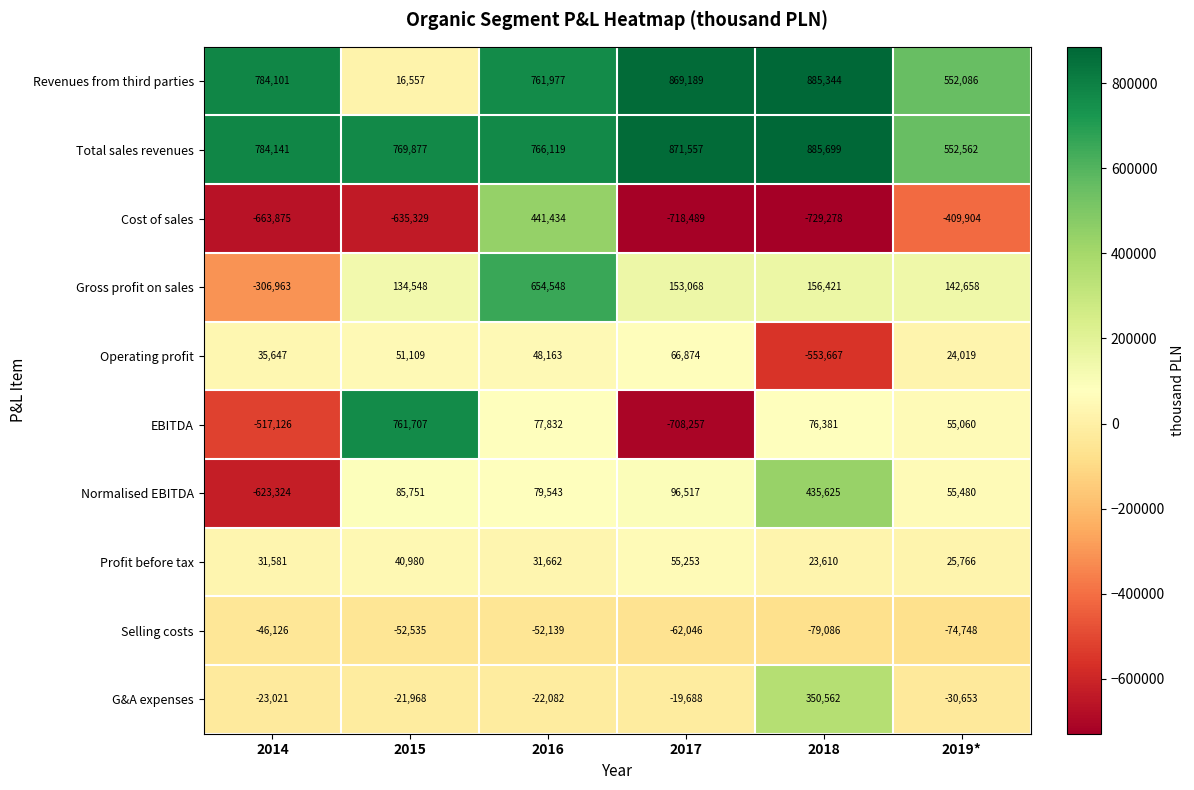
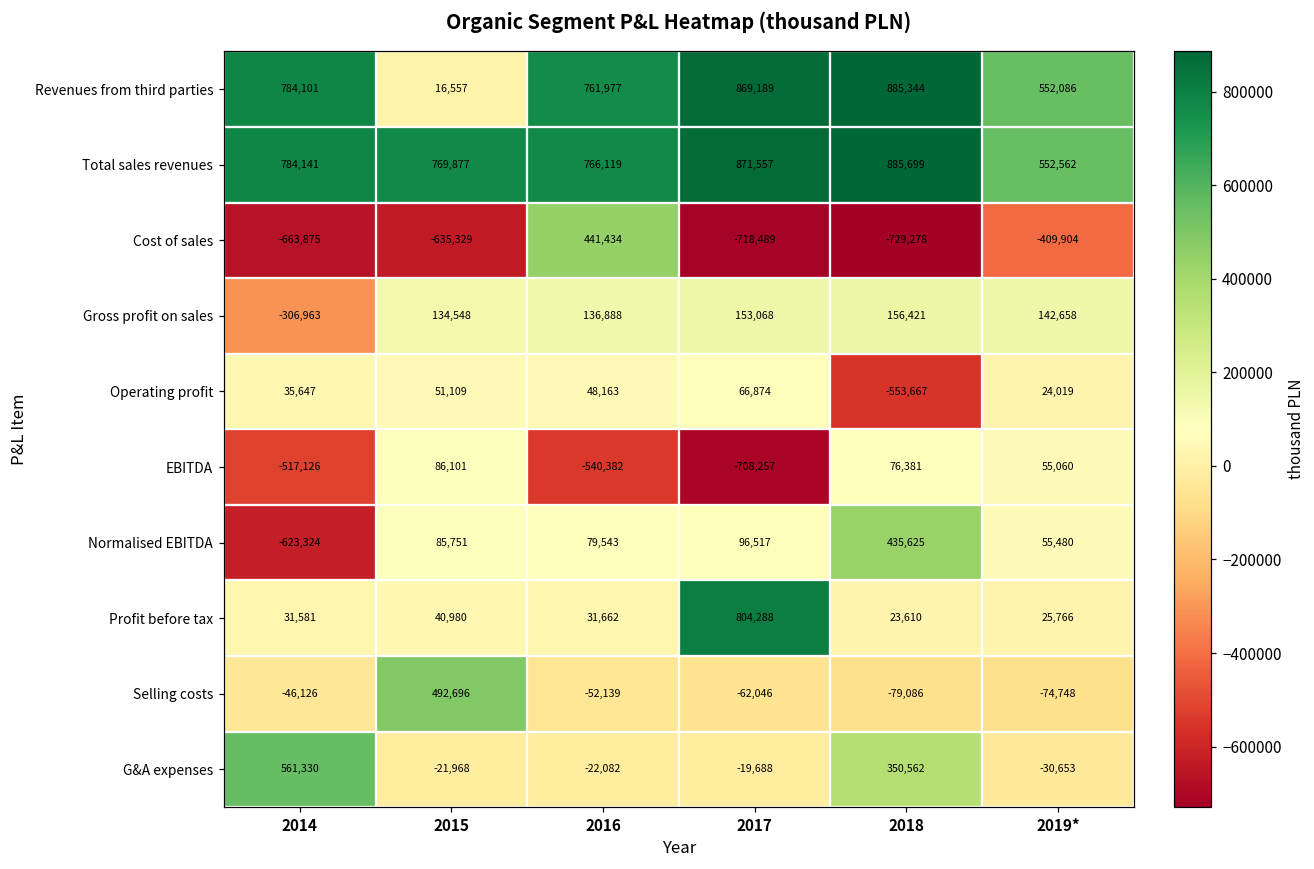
  {
    "Revenues from third parties": {
      "2014": "784,101",
      "2015": "16,557",
      "2016": "761,977",
      "2017": "869,189",
      "2018": "885,344",
      "2019*": "552,086"
    },
    "Total sales revenues": {
      "2014": "784,141",
      "2015": "769,877",
      "2016": "766,119",
      "2017": "871,557",
      "2018": "885,699",
      "2019*": "552,562"
    },
    "Cost of sales": {
      "2014": "-663,875",
      "2015": "-635,329",
      "2016": "441,434",
      "2017": "-718,489",
      "2018": "-729,278",
      "2019*": "-409,904"
    },
    "Gross profit on sales": {
      "2014": "-306,963",
      "2015": "134,548",
-     "2016": "654,548",
+     "2016": "136,888",
      "2017": "153,068",
      "2018": "156,421",
      "2019*": "142,658"
    },
    "Operating profit": {
      "2014": "35,647",
      "2015": "51,109",
      "2016": "48,163",
      "2017": "66,874",
      "2018": "-553,667",
      "2019*": "24,019"
    },
    "EBITDA": {
      "2014": "-517,126",
-     "2015": "761,707",
-     "2016": "77,832",
+     "2015": "86,101",
+     "2016": "-540,382",
      "2017": "-708,257",
      "2018": "76,381",
      "2019*": "55,060"
    },
    "Normalised EBITDA": {
      "2014": "-623,324",
      "2015": "85,751",
      "2016": "79,543",
      "2017": "96,517",
      "2018": "435,625",
      "2019*": "55,480"
    },
    "Profit before tax": {
      "2014": "31,581",
      "2015": "40,980",
      "2016": "31,662",
-     "2017": "55,253",
+     "2017": "804,288",
      "2018": "23,610",
      "2019*": "25,766"
    },
    "Selling costs": {
      "2014": "-46,126",
-     "2015": "-52,535",
+     "2015": "492,696",
      "2016": "-52,139",
      "2017": "-62,046",
      "2018": "-79,086",
      "2019*": "-74,748"
    },
    "G&A expenses": {
-     "2014": "-23,021",
+     "2014": "561,330",
      "2015": "-21,968",
      "2016": "-22,082",
      "2017": "-19,688",
      "2018": "350,562",
      "2019*": "-30,653"
    }
  }
